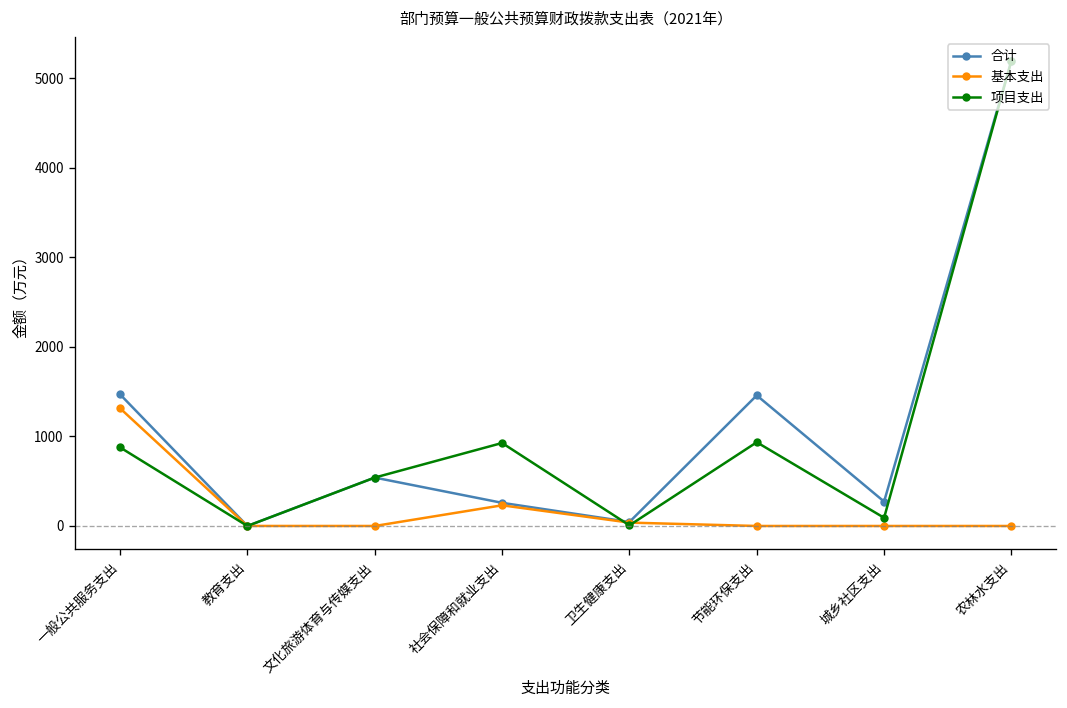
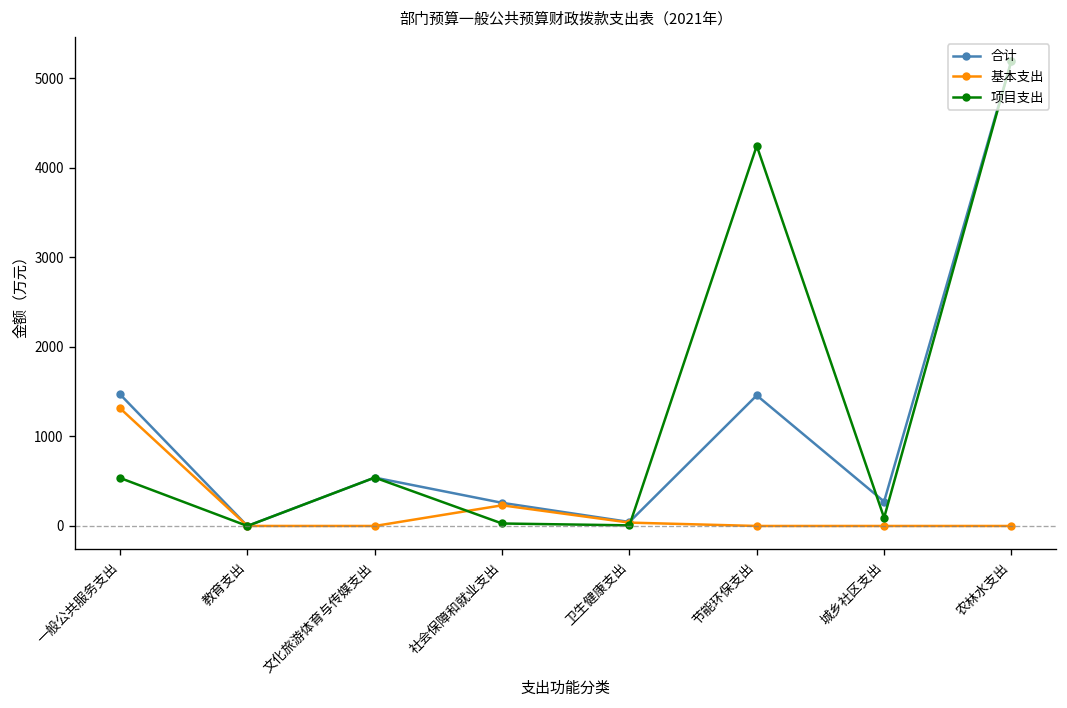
  {
    "合计": {
      "一般公共服务支出": 1500,
      "节能环保支出": 1500,
      "城乡社区支出": 300
    },
    "基本支出": {
      "一般公共服务支出": 1300,
      "文化旅游体育与传媒支出": 0,
      "节能环保支出": 0,
      "城乡社区支出": 0,
      "农林水支出": 0
    },
    "项目支出": {
-     "一般公共服务支出": 900,
-     "社会保障和就业支出": 900,
-     "节能环保支出": 900,
+     "一般公共服务支出": 500,
+     "社会保障和就业支出": 0,
+     "节能环保支出": 4200,
      "城乡社区支出": 100
    }
  }
